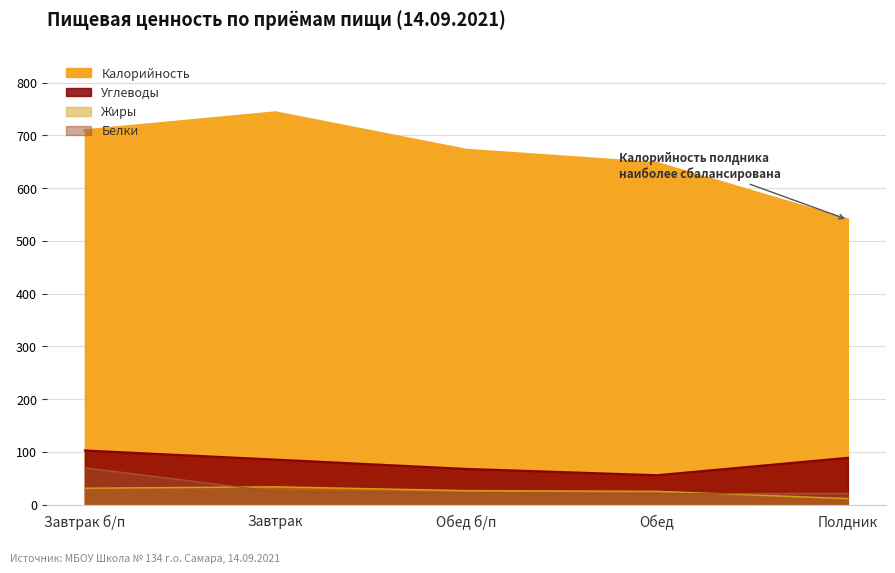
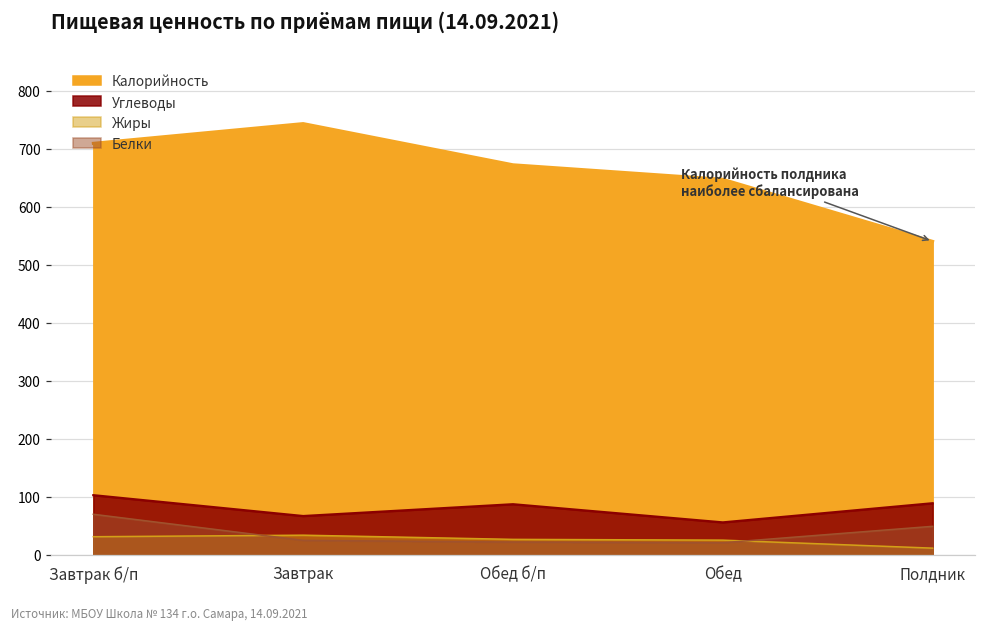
  {
    "Углеводы": {
      "Завтрак б/п": 100,
-     "Завтрак": 90,
-     "Обед б/п": 70,
+     "Завтрак": 70,
+     "Обед б/п": 90,
      "Обед": 60,
      "Полдник": 90
    },
    "Белки": {
      "Завтрак б/п": 70,
      "Завтрак": 20,
-     "Полдник": 20
+     "Полдник": 50
    }
  }
